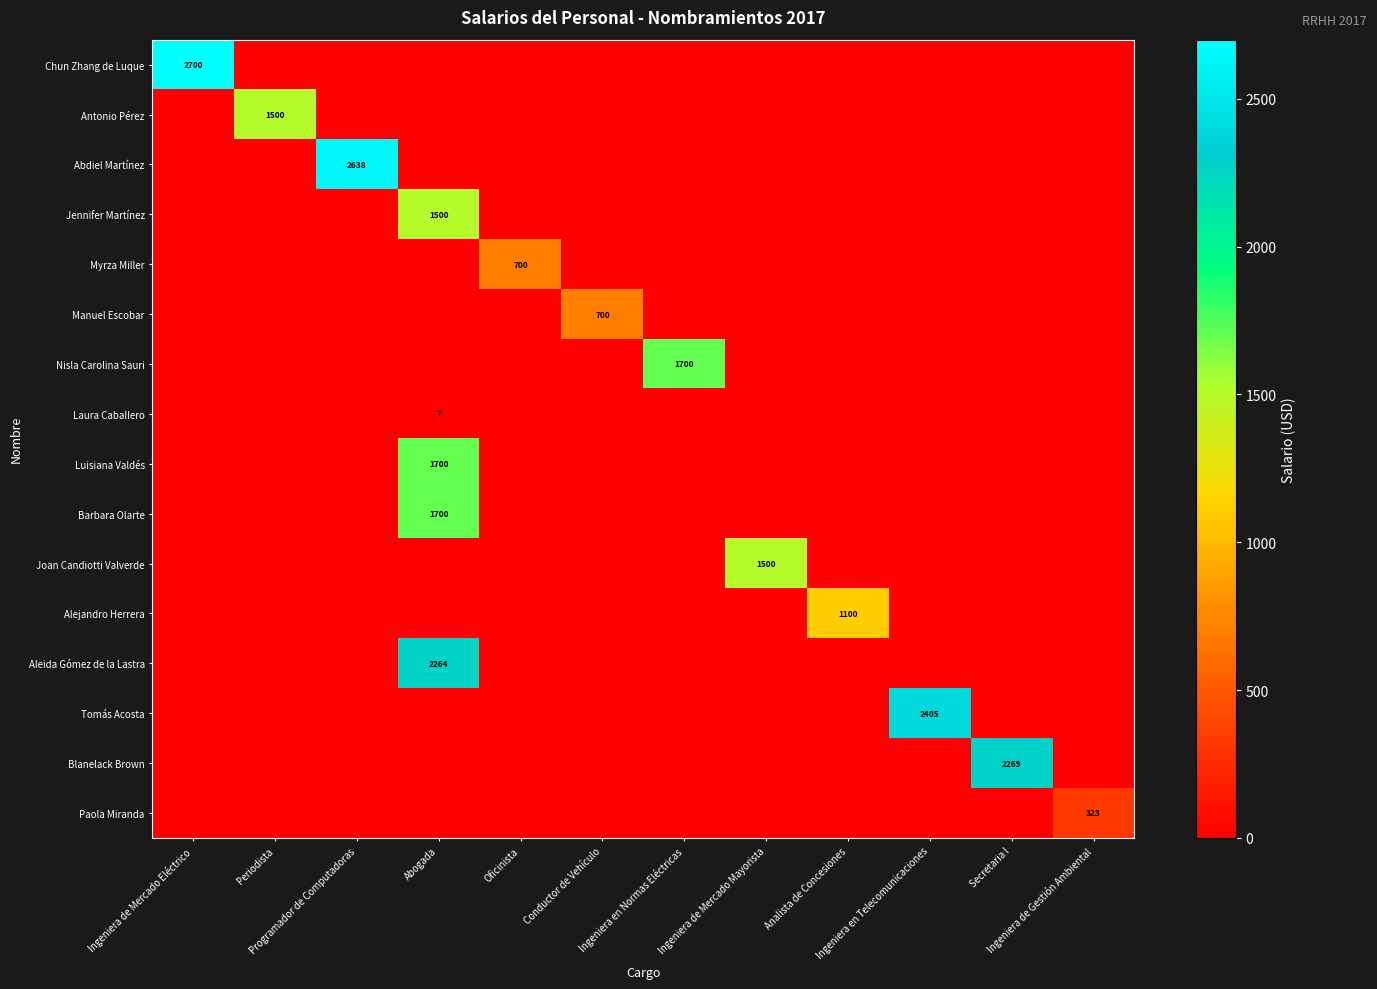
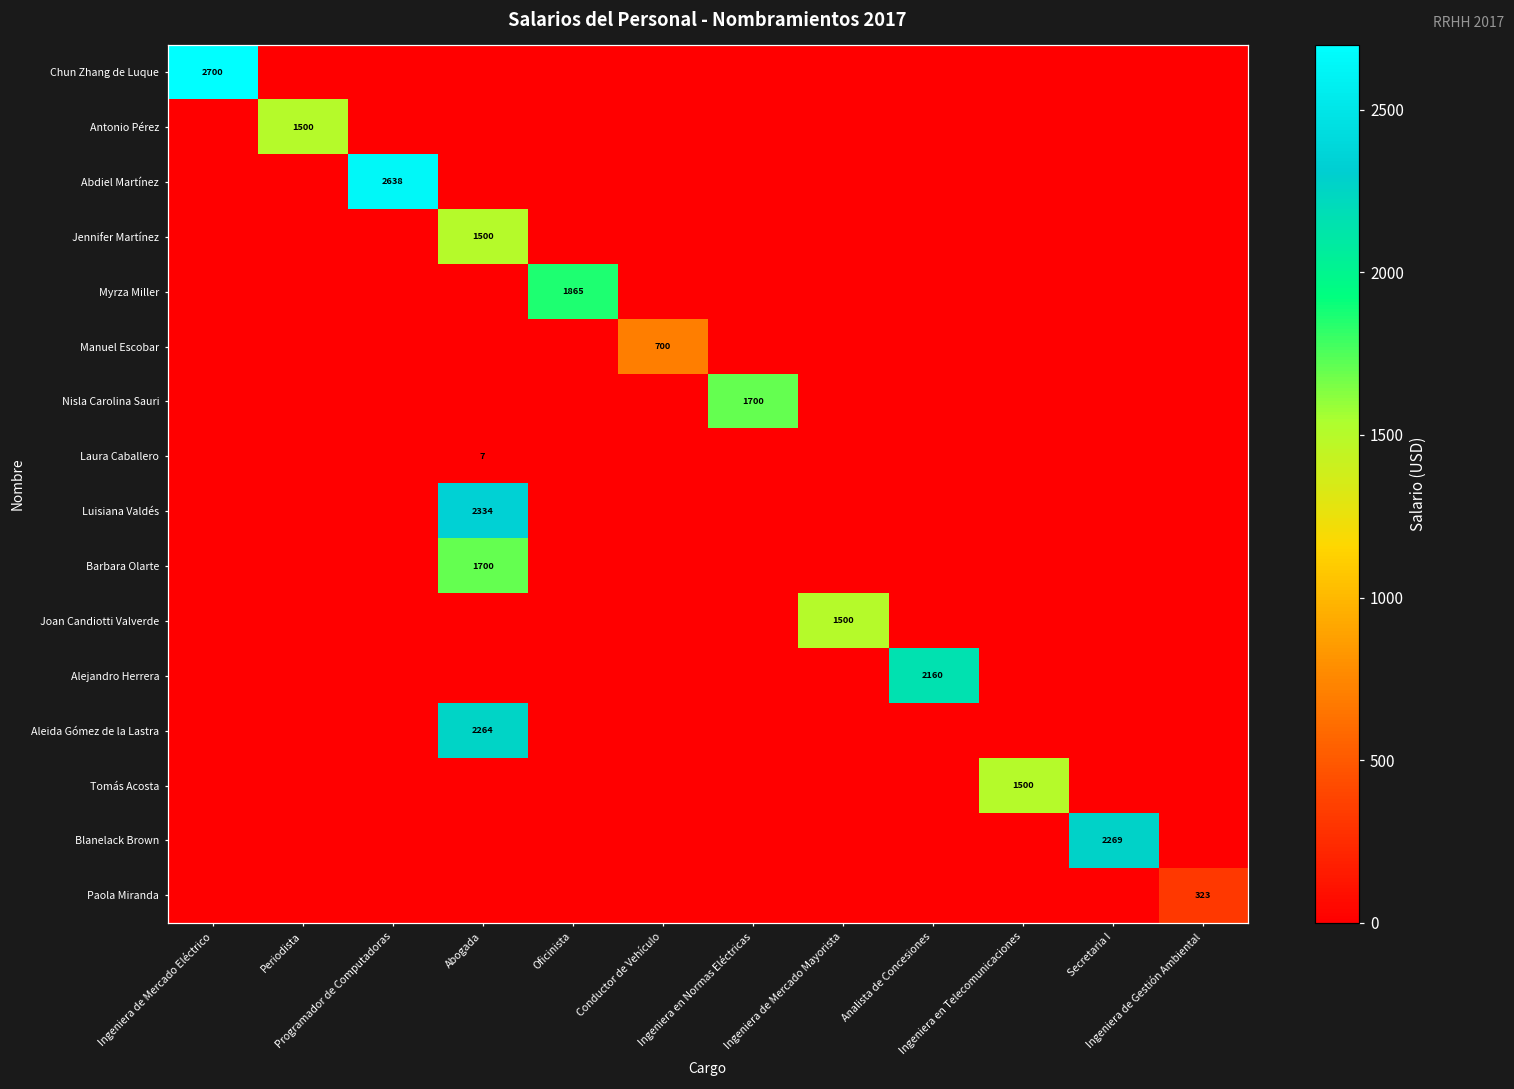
  {
    "Chun Zhang de Luque": {
      "Ingeniera de Mercado Eléctrico": 2700
    },
    "Antonio Pérez": {
      "Periodista": 1500
    },
    "Abdiel Martínez": {
      "Programador de Computadoras": 2638
    },
    "Jennifer Martínez": {
      "Abogada": 1500
    },
    "Myrza Miller": {
-     "Oficinista": 700
+     "Oficinista": 1865
    },
    "Manuel Escobar": {
      "Conductor de Vehículo": 700
    },
    "Nisla Carolina Sauri": {
      "Ingeniera en Normas Eléctricas": 1700
    },
    "Laura Caballero": {
      "Abogada": 7
    },
    "Luisiana Valdés": {
-     "Abogada": 1700
+     "Abogada": 2334
    },
    "Barbara Olarte": {
      "Abogada": 1700
    },
    "Joan Candiotti Valverde": {
      "Ingeniera de Mercado Mayorista": 1500
    },
    "Alejandro Herrera": {
-     "Analista de Concesiones": 1100
+     "Analista de Concesiones": 2160
    },
    "Aleida Gómez de la Lastra": {
      "Abogada": 2264
    },
    "Tomás Acosta": {
-     "Ingeniera en Telecomunicaciones": 2405
+     "Ingeniera en Telecomunicaciones": 1500
    },
    "Blanelack Brown": {
      "Secretaria I": 2269
    },
    "Paola Miranda": {
      "Ingeniera de Gestión Ambiental": 323
    }
  }
